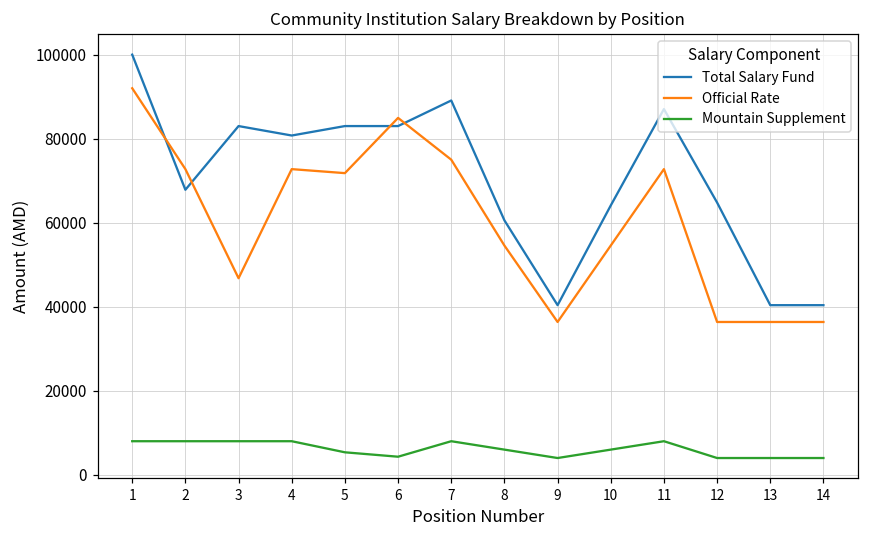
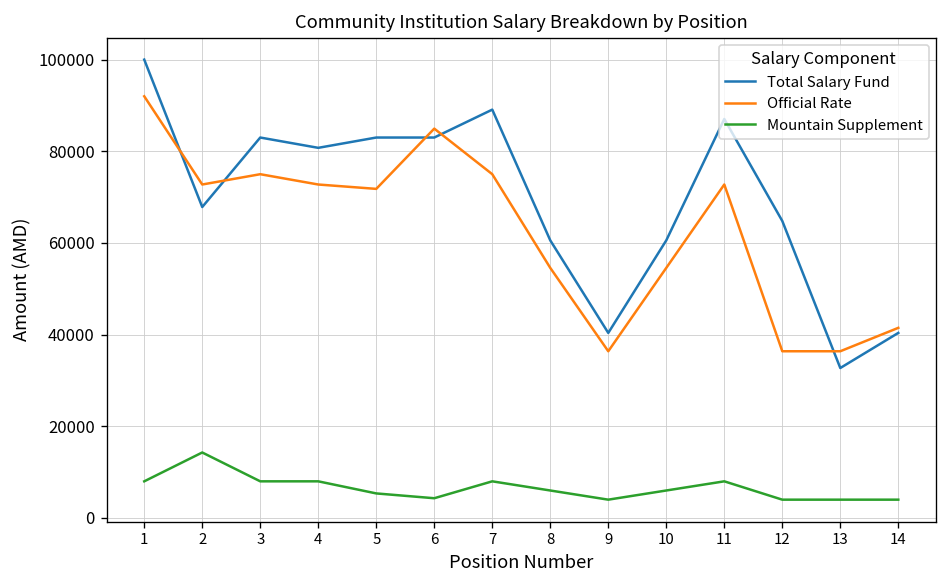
  {
    "Total Salary Fund": {
      "1": 100000,
      "2": 68000,
      "3": 83000,
      "4": 81000,
      "5": 83000,
      "6": 83000,
      "7": 89000,
      "8": 61000,
      "9": 40000,
-     "10": 64000,
+     "10": 61000,
      "12": 65000,
-     "13": 40000,
+     "13": 33000,
      "14": 40000
    },
    "Official Rate": {
      "1": 92000,
      "2": 73000,
-     "3": 47000,
+     "3": 75000,
      "4": 73000,
      "5": 72000,
      "6": 85000,
      "7": 75000,
      "8": 55000,
      "9": 36000,
      "10": 55000,
      "11": 73000,
      "12": 36000,
      "13": 36000,
-     "14": 36000
+     "14": 41000
    },
    "Mountain Supplement": {
      "1": 8000,
-     "2": 8000,
+     "2": 14000,
      "3": 8000,
      "4": 8000,
      "5": 5000,
      "6": 4000,
      "7": 8000,
      "8": 6000,
      "9": 4000,
      "10": 6000,
      "11": 8000,
      "12": 4000,
      "13": 4000,
      "14": 4000
    }
  }
